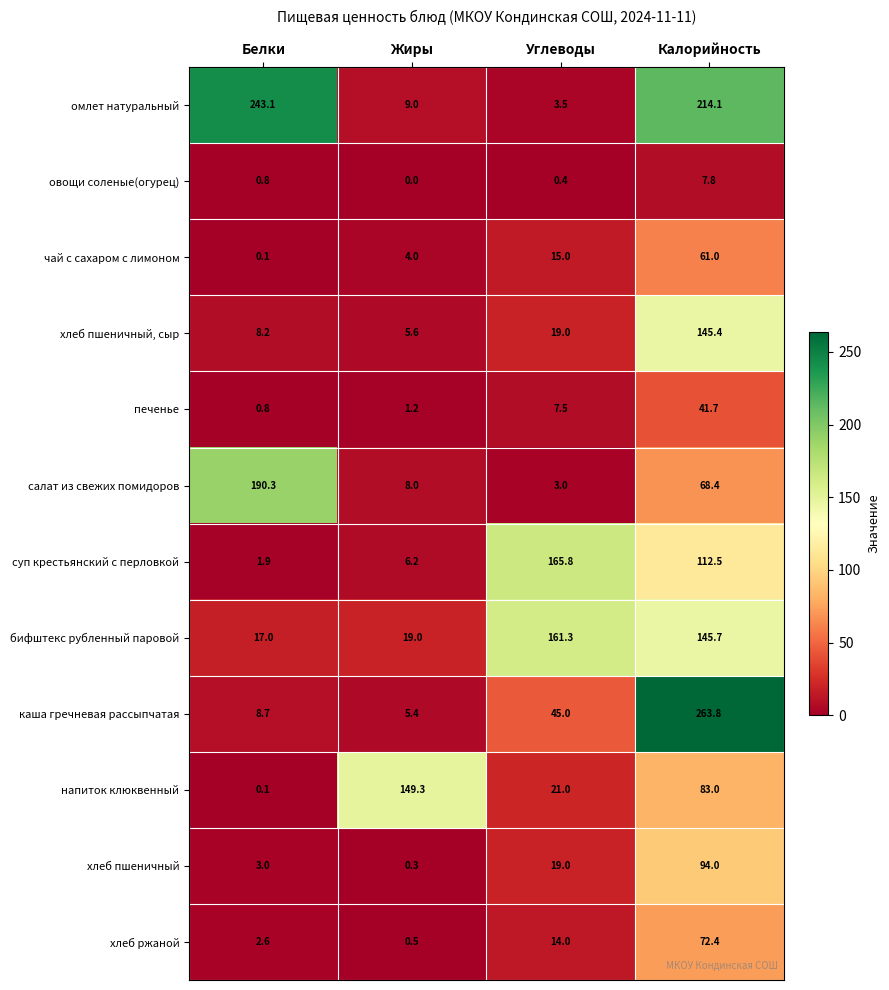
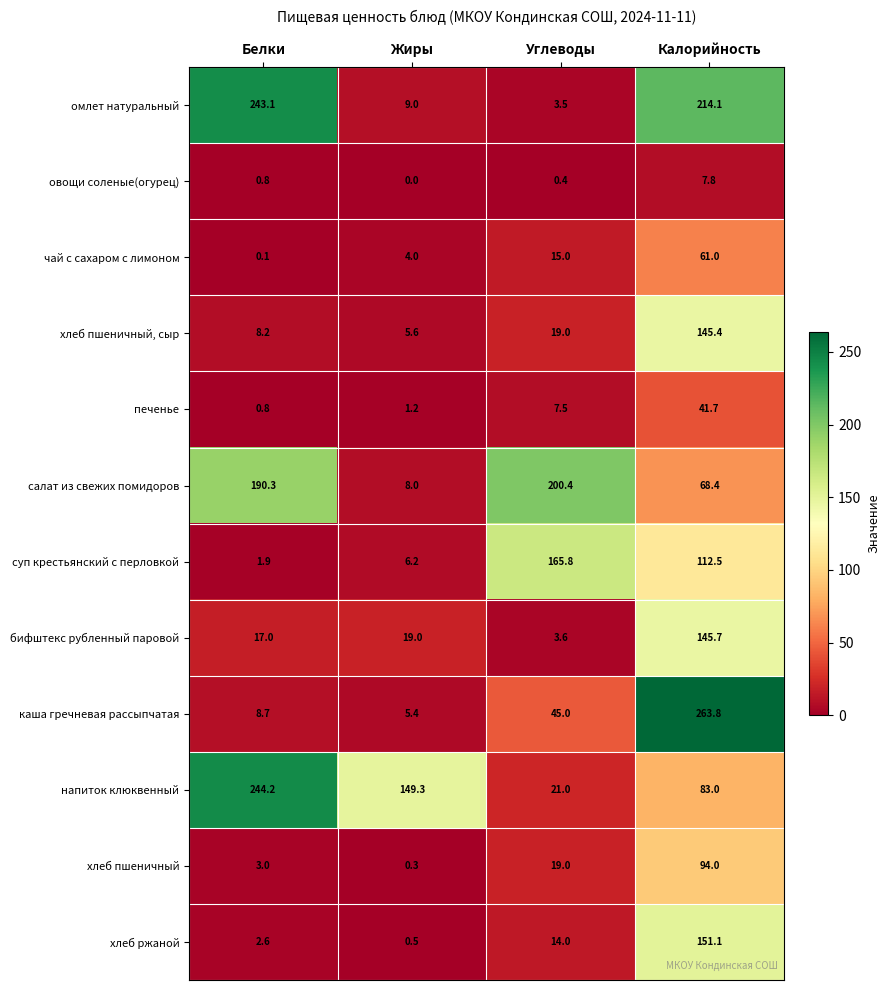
  {
    "омлет натуральный": {
      "Белки": 243.1,
      "Жиры": 9.0,
      "Углеводы": 3.5,
      "Калорийность": 214.1
    },
    "овощи соленые(огурец)": {
      "Белки": 0.8,
      "Жиры": 0.0,
      "Углеводы": 0.4,
      "Калорийность": 7.8
    },
    "чай с сахаром с лимоном": {
      "Белки": 0.1,
      "Жиры": 4.0,
      "Углеводы": 15.0,
      "Калорийность": 61.0
    },
    "хлеб пшеничный, сыр": {
      "Белки": 8.2,
      "Жиры": 5.6,
      "Углеводы": 19.0,
      "Калорийность": 145.4
    },
    "печенье": {
      "Белки": 0.8,
      "Жиры": 1.2,
      "Углеводы": 7.5,
      "Калорийность": 41.7
    },
    "салат из свежих помидоров": {
      "Белки": 190.3,
      "Жиры": 8.0,
-     "Углеводы": 3.0,
+     "Углеводы": 200.4,
      "Калорийность": 68.4
    },
    "суп крестьянский с перловкой": {
      "Белки": 1.9,
      "Жиры": 6.2,
      "Углеводы": 165.8,
      "Калорийность": 112.5
    },
    "бифштекс рубленный паровой": {
      "Белки": 17.0,
      "Жиры": 19.0,
-     "Углеводы": 161.3,
+     "Углеводы": 3.6,
      "Калорийность": 145.7
    },
    "каша гречневая рассыпчатая": {
      "Белки": 8.7,
      "Жиры": 5.4,
      "Углеводы": 45.0,
      "Калорийность": 263.8
    },
    "напиток клюквенный": {
-     "Белки": 0.1,
+     "Белки": 244.2,
      "Жиры": 149.3,
      "Углеводы": 21.0,
      "Калорийность": 83.0
    },
    "хлеб пшеничный": {
      "Белки": 3.0,
      "Жиры": 0.3,
      "Углеводы": 19.0,
      "Калорийность": 94.0
    },
    "хлеб ржаной": {
      "Белки": 2.6,
      "Жиры": 0.5,
      "Углеводы": 14.0,
-     "Калорийность": 72.4
+     "Калорийность": 151.1
    }
  }
